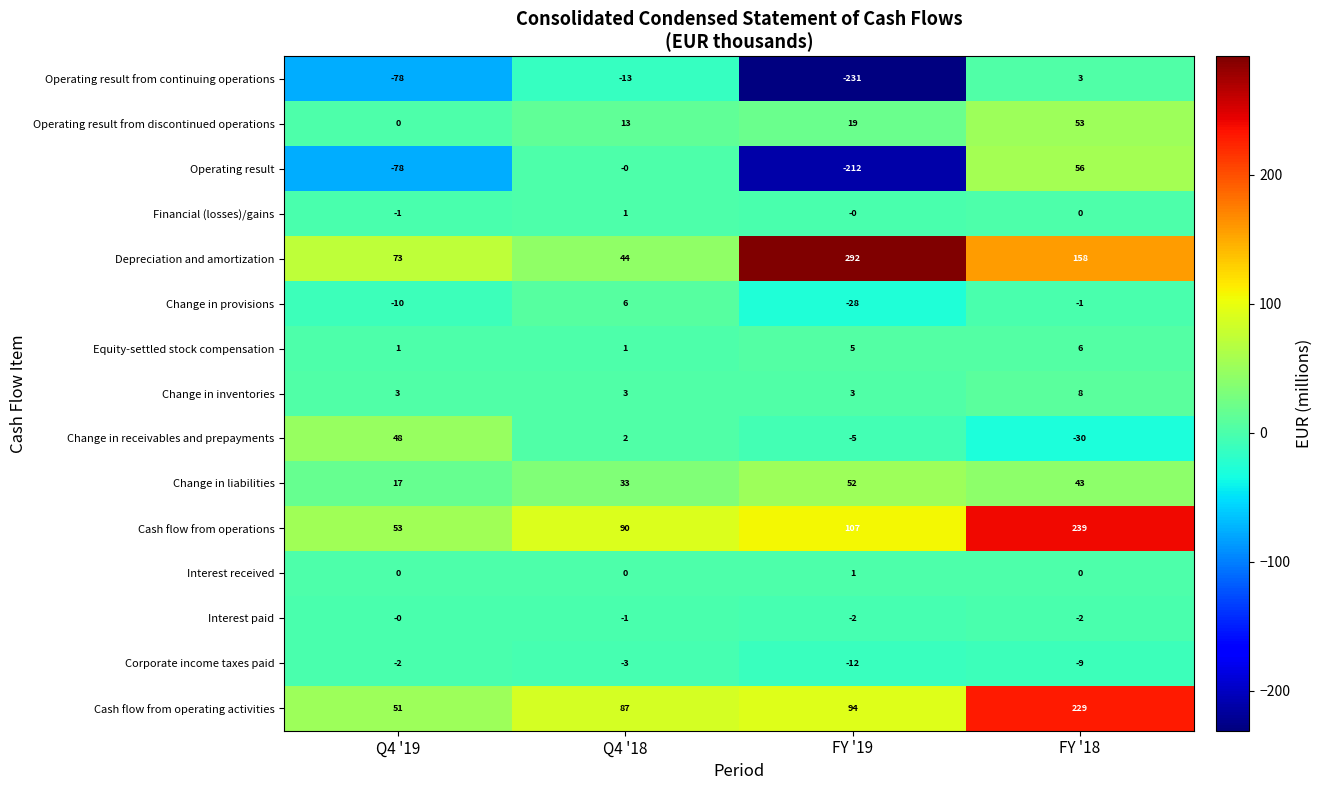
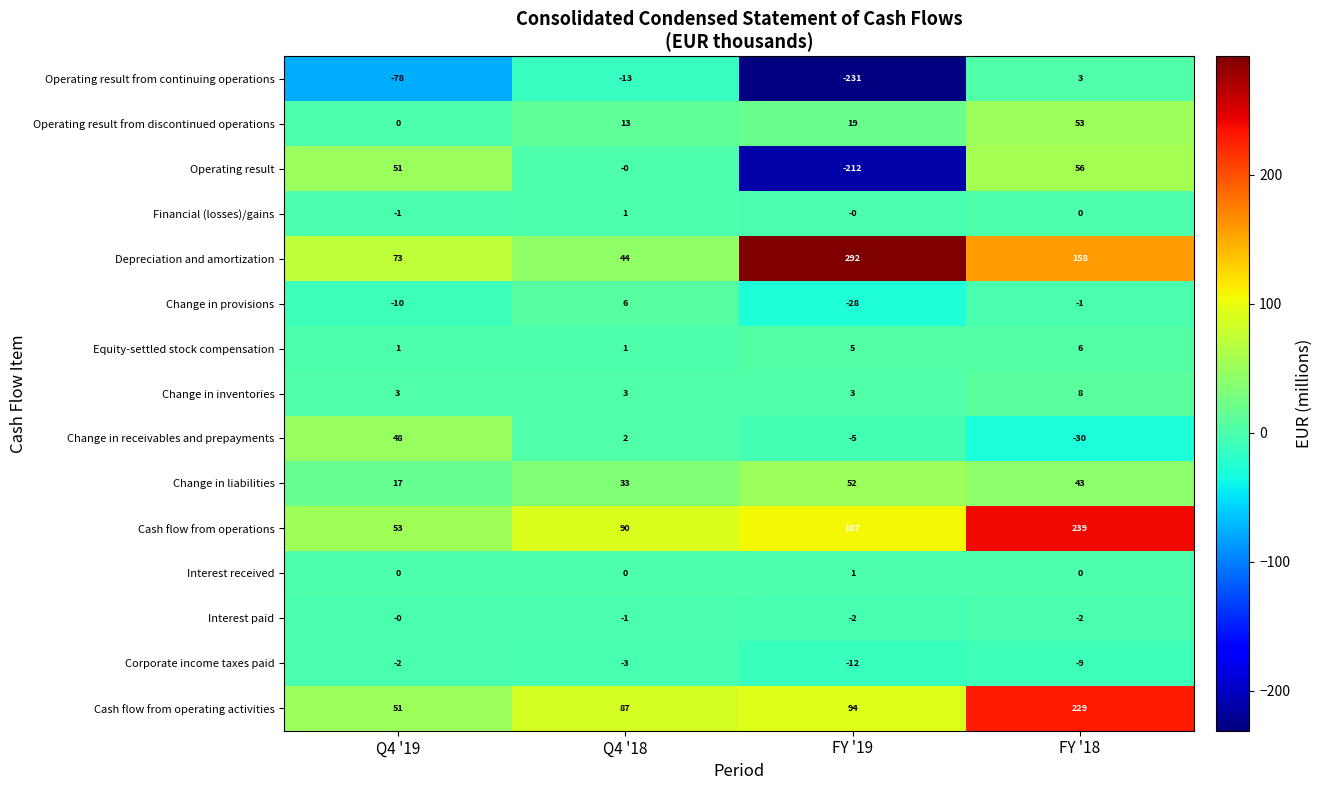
  {
    "Operating result from continuing operations": {
      "Q4 '19": -78,
      "Q4 '18": -13,
      "FY '19": -231,
      "FY '18": 3
    },
    "Operating result from discontinued operations": {
      "Q4 '19": 0,
      "Q4 '18": 13,
      "FY '19": 19,
      "FY '18": 53
    },
    "Operating result": {
-     "Q4 '19": -78,
+     "Q4 '19": 51,
      "Q4 '18": -0,
      "FY '19": -212,
      "FY '18": 56
    },
    "Financial (losses)/gains": {
      "Q4 '19": -1,
      "Q4 '18": 1,
      "FY '19": -0,
      "FY '18": 0
    },
    "Depreciation and amortization": {
      "Q4 '19": 73,
      "Q4 '18": 44,
      "FY '19": 292,
      "FY '18": 158
    },
    "Change in provisions": {
      "Q4 '19": -10,
      "Q4 '18": 6,
      "FY '19": -28,
      "FY '18": -1
    },
    "Equity-settled stock compensation": {
      "Q4 '19": 1,
      "Q4 '18": 1,
      "FY '19": 5,
      "FY '18": 6
    },
    "Change in inventories": {
      "Q4 '19": 3,
      "Q4 '18": 3,
      "FY '19": 3,
      "FY '18": 8
    },
    "Change in receivables and prepayments": {
      "Q4 '19": 48,
      "Q4 '18": 2,
      "FY '19": -5,
      "FY '18": -30
    },
    "Change in liabilities": {
      "Q4 '19": 17,
      "Q4 '18": 33,
      "FY '19": 52,
      "FY '18": 43
    },
    "Cash flow from operations": {
      "Q4 '19": 53,
      "Q4 '18": 90,
      "FY '19": 107,
      "FY '18": 239
    },
    "Interest received": {
      "Q4 '19": 0,
      "Q4 '18": 0,
      "FY '19": 1,
      "FY '18": 0
    },
    "Interest paid": {
      "Q4 '19": -0,
      "Q4 '18": -1,
      "FY '19": -2,
      "FY '18": -2
    },
    "Corporate income taxes paid": {
      "Q4 '19": -2,
      "Q4 '18": -3,
      "FY '19": -12,
      "FY '18": -9
    },
    "Cash flow from operating activities": {
      "Q4 '19": 51,
      "Q4 '18": 87,
      "FY '19": 94,
      "FY '18": 229
    }
  }
